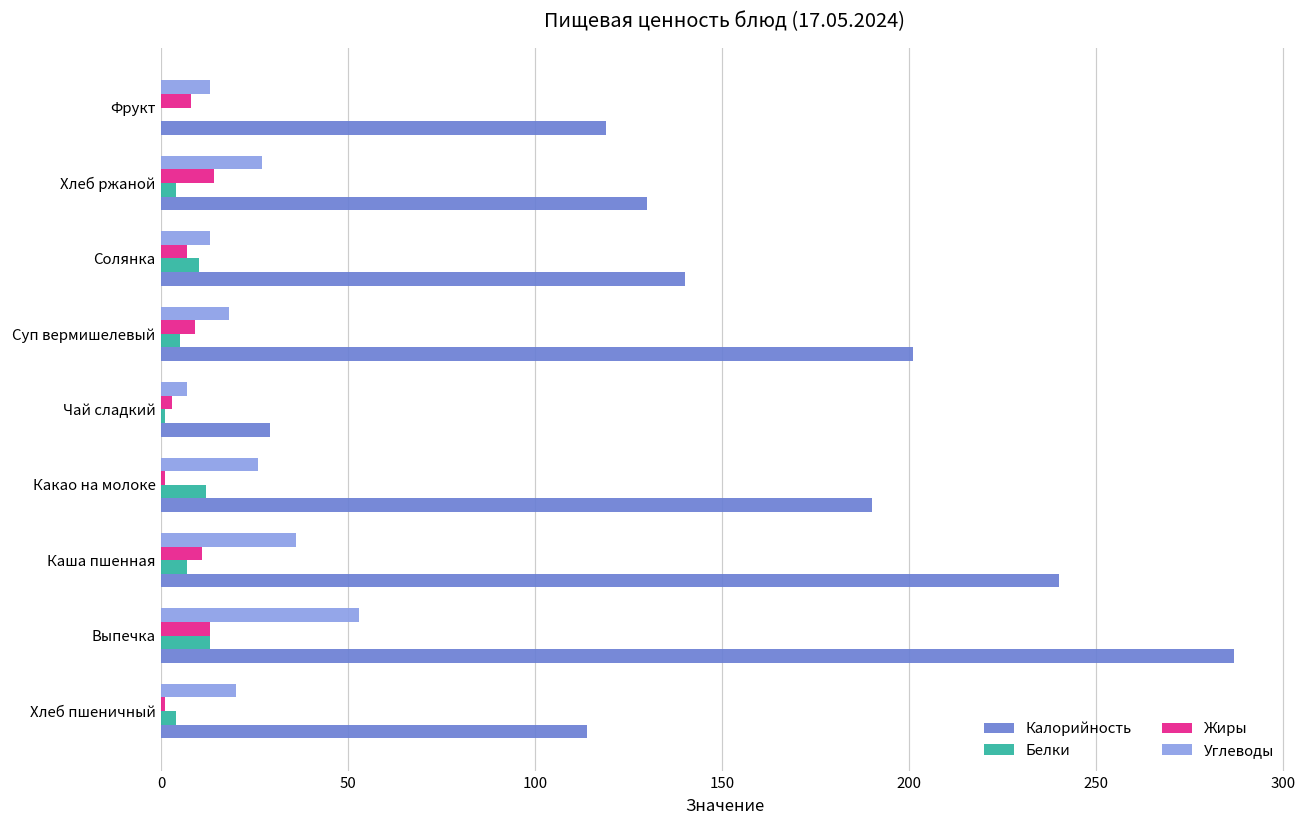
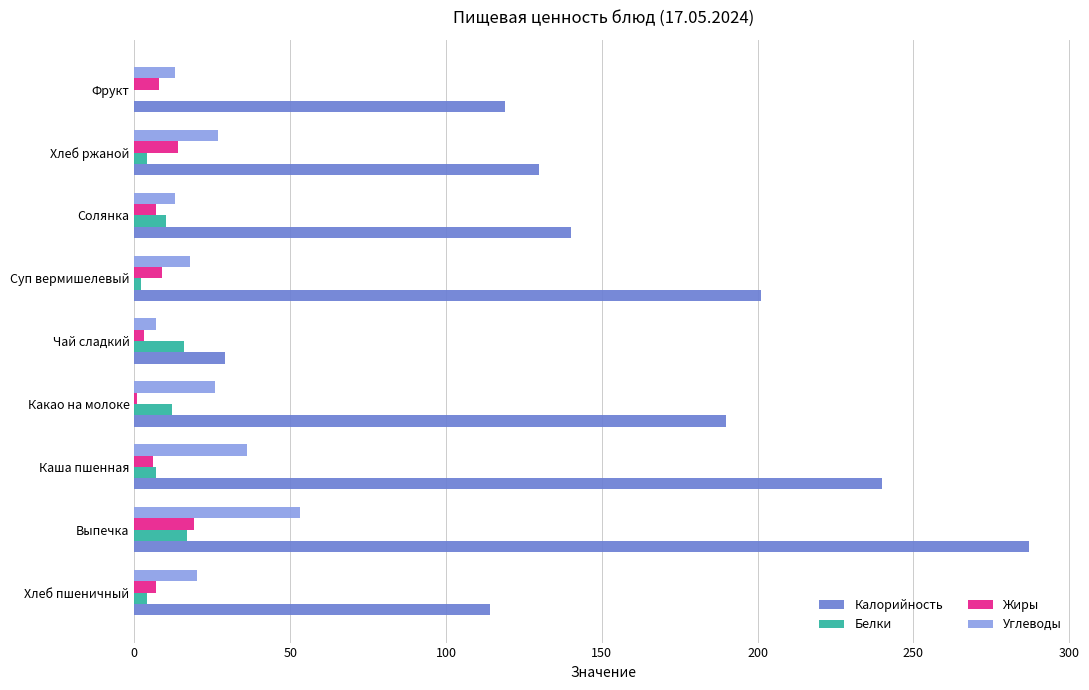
  {
    "Белки": {
      "Фрукт": 0,
      "Хлеб ржаной": 4,
      "Солянка": 10,
-     "Суп вермишелевый": 5,
-     "Чай сладкий": 1,
+     "Суп вермишелевый": 2,
+     "Чай сладкий": 16,
      "Какао на молоке": 12,
      "Каша пшенная": 7,
-     "Выпечка": 13,
+     "Выпечка": 17,
      "Хлеб пшеничный": 4
    },
    "Жиры": {
      "Фрукт": 8,
      "Хлеб ржаной": 14,
      "Солянка": 7,
      "Суп вермишелевый": 9,
      "Чай сладкий": 3,
      "Какао на молоке": 1,
-     "Каша пшенная": 11,
-     "Выпечка": 13,
-     "Хлеб пшеничный": 1
+     "Каша пшенная": 6,
+     "Выпечка": 19,
+     "Хлеб пшеничный": 7
    }
  }
